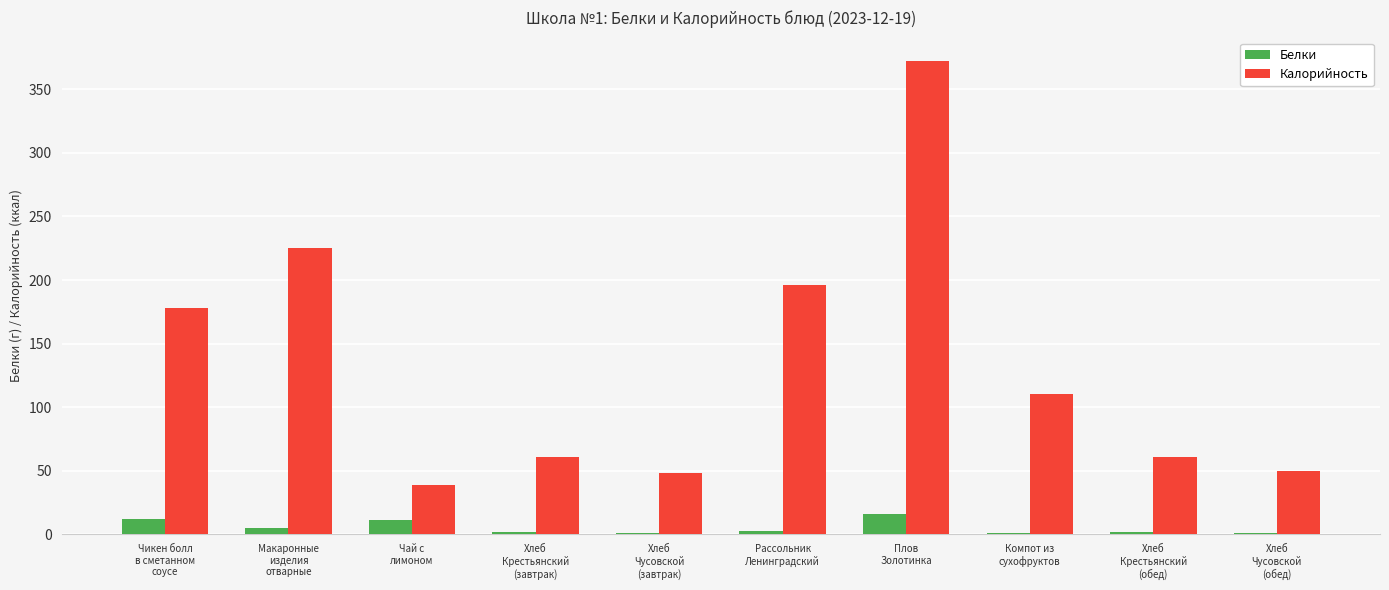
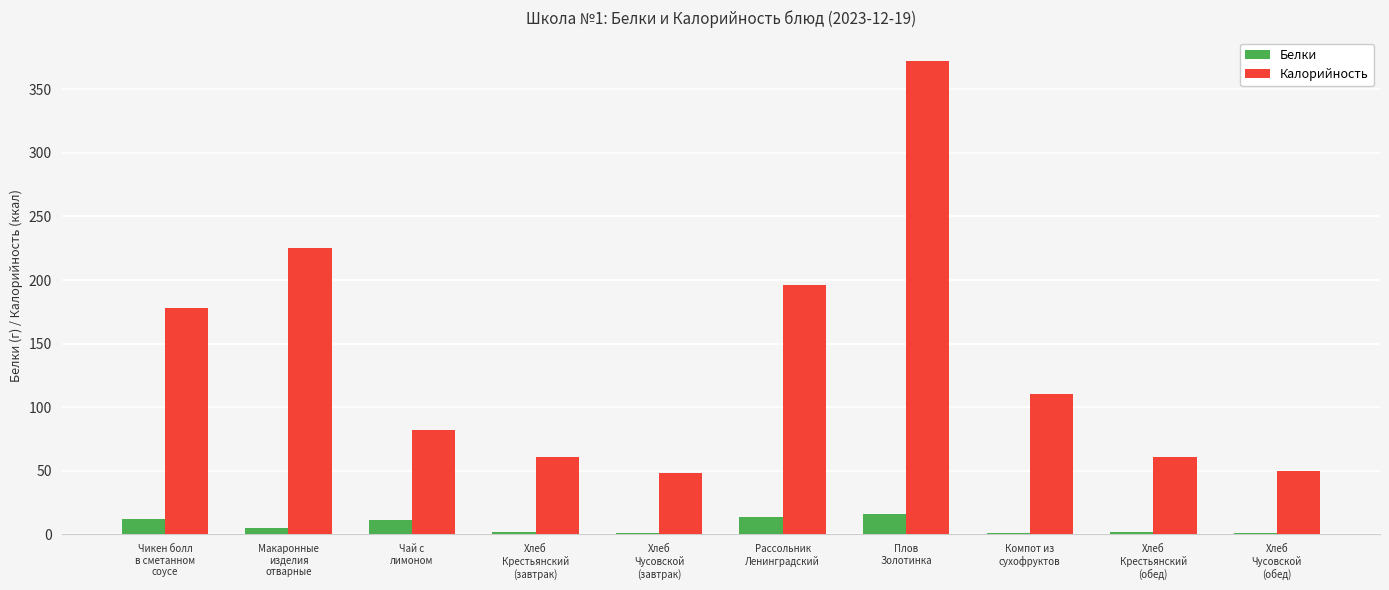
  {
    "Белки": {
      "Чикен болл в сметанном соусе": 12,
      "Макаронные изделия отварные": 5,
      "Чай с лимоном": 11,
      "Хлеб Крестьянский (завтрак)": 2,
-     "Рассольник Ленинградский": 3,
+     "Рассольник Ленинградский": 14,
      "Плов Золотинка": 16,
      "Хлеб Крестьянский (обед)": 2
    },
    "Калорийность": {
      "Чикен болл в сметанном соусе": 178,
      "Макаронные изделия отварные": 225,
-     "Чай с лимоном": 39,
+     "Чай с лимоном": 82,
      "Хлеб Крестьянский (завтрак)": 61,
      "Хлеб Чусовской (завтрак)": 48,
      "Рассольник Ленинградский": 196,
      "Плов Золотинка": 372,
      "Компот из сухофруктов": 110,
      "Хлеб Крестьянский (обед)": 61,
      "Хлеб Чусовской (обед)": 50
    }
  }
